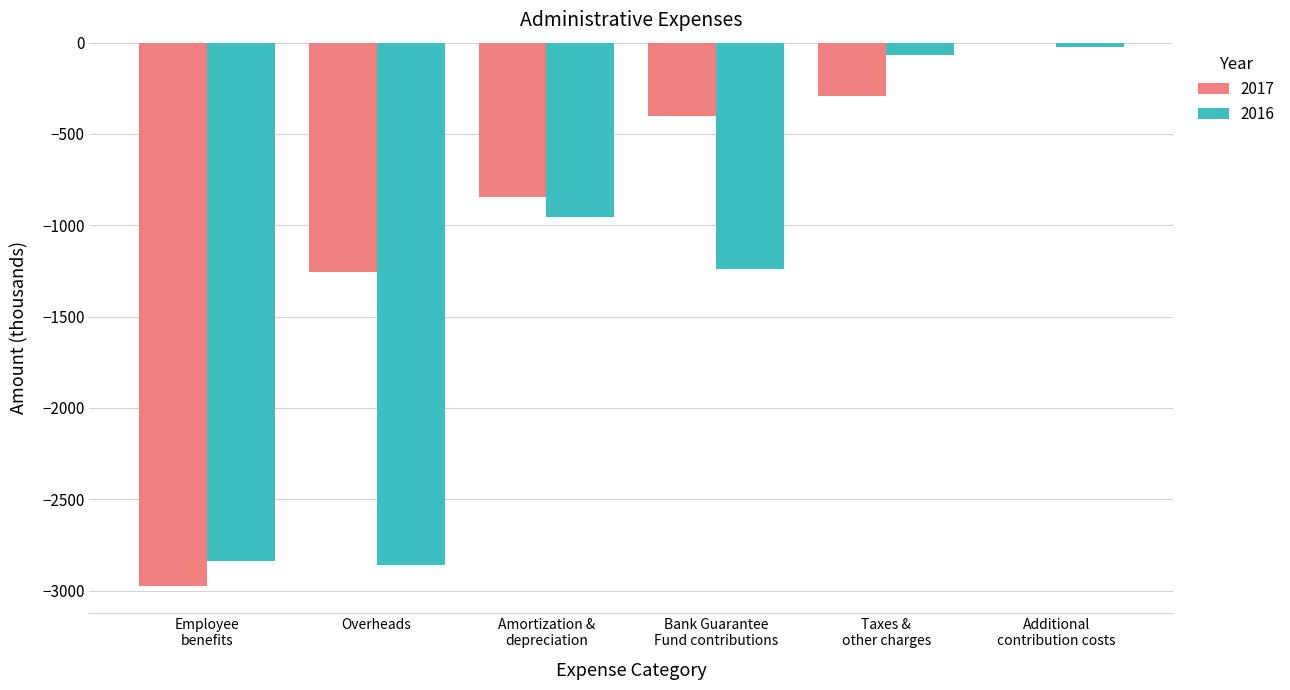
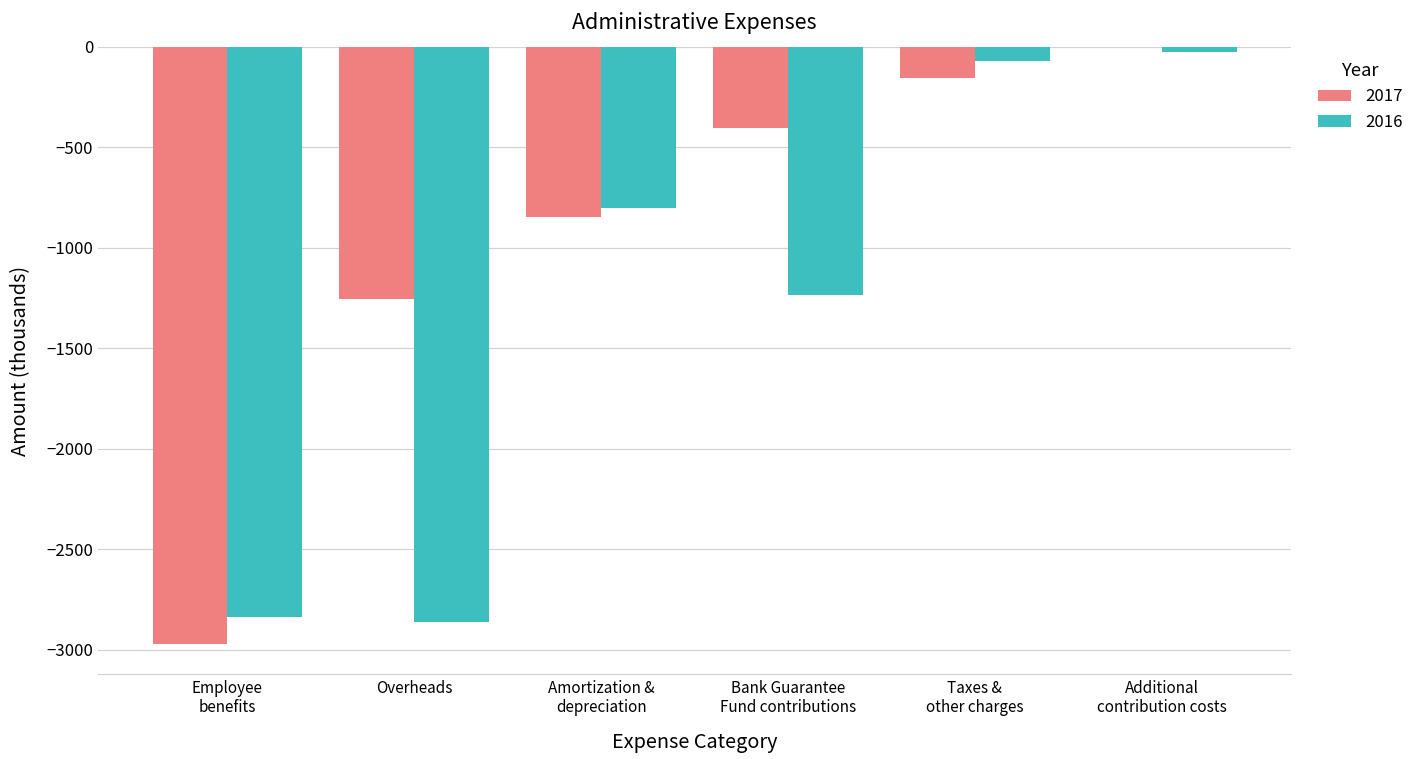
  {
    "2017": {
      "Employee benefits": -2970,
      "Overheads": -1250,
      "Amortization & depreciation": -840,
      "Bank Guarantee Fund contributions": -400,
-     "Taxes & other charges": -290,
+     "Taxes & other charges": -160,
      "Additional contribution costs": 0
    },
    "2016": {
      "Employee benefits": -2840,
      "Overheads": -2860,
-     "Amortization & depreciation": -950,
+     "Amortization & depreciation": -800,
      "Bank Guarantee Fund contributions": -1240,
      "Taxes & other charges": -70,
      "Additional contribution costs": -20
    }
  }
